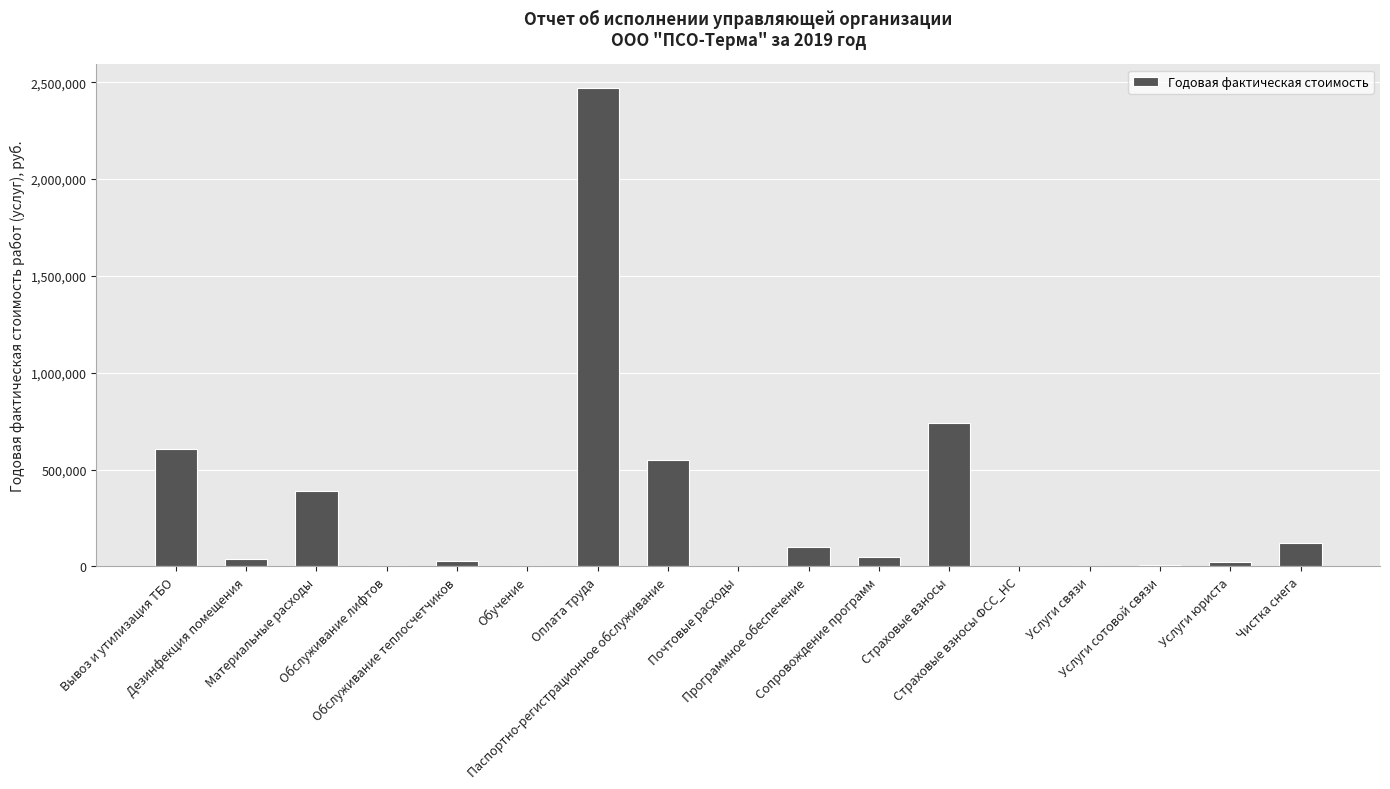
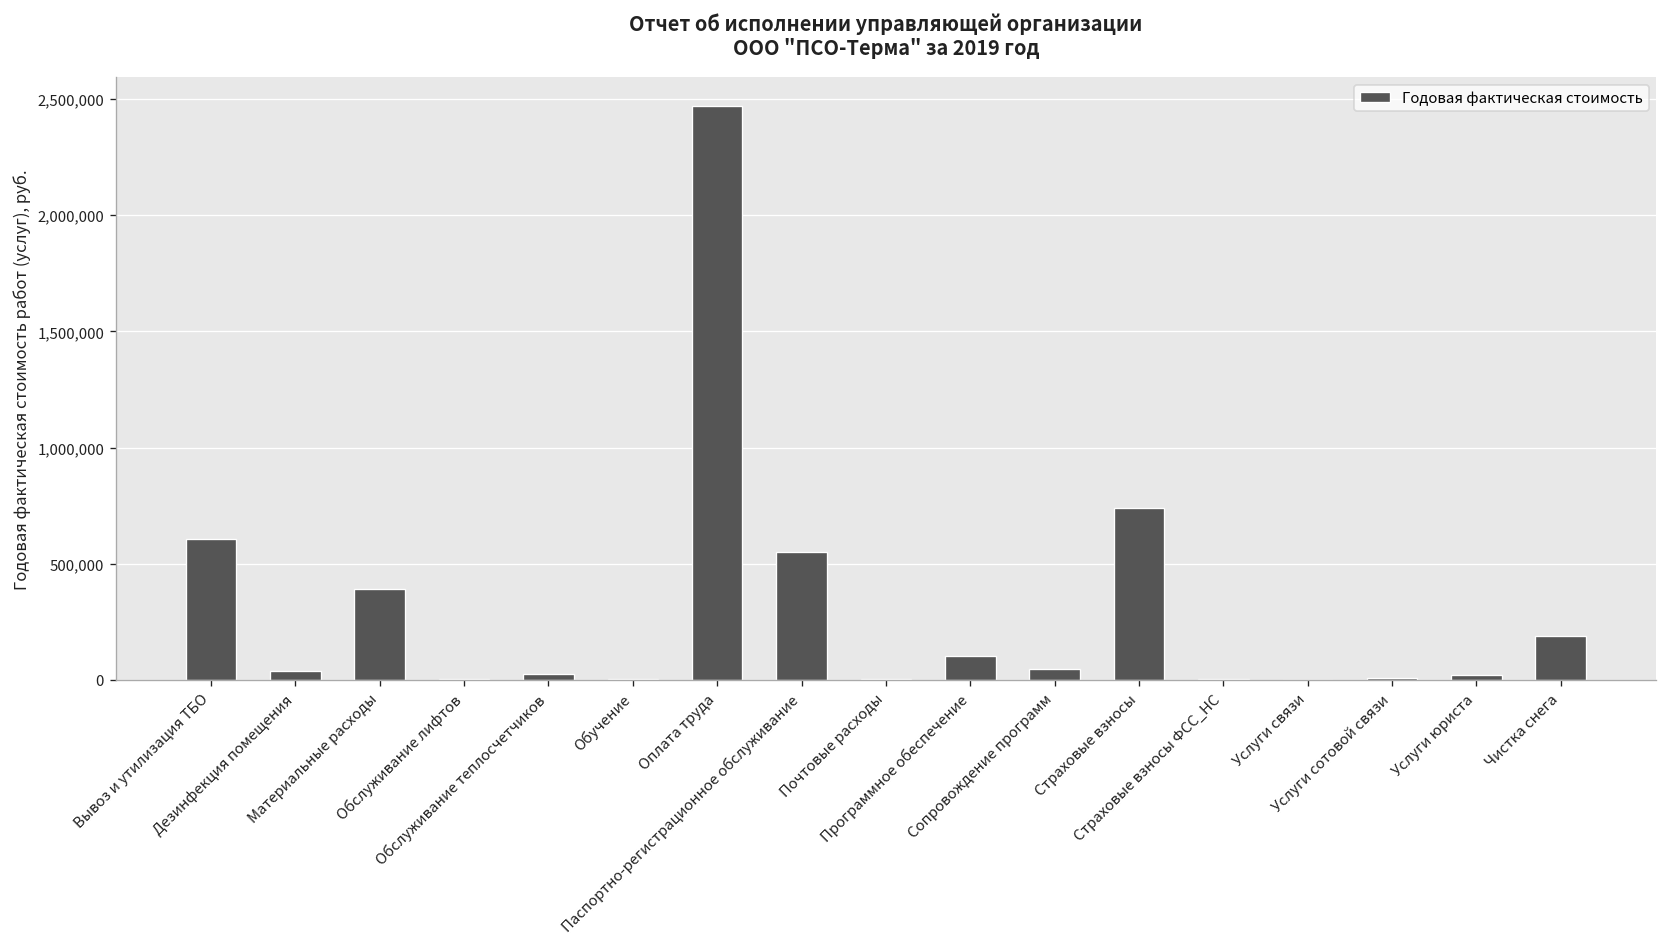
  {
    "Вывоз и утилизация ТБО": "610,000",
    "Дезинфекция помещения": "40,000",
    "Материальные расходы": "390,000",
    "Обслуживание теплосчетчиков": "30,000",
    "Оплата труда": "2,470,000",
    "Паспортно-регистрационное обслуживание": "550,000",
    "Программное обеспечение": "100,000",
    "Сопровождение программ": "50,000",
    "Страховые взносы": "740,000",
    "Услуги юриста": "20,000",
-   "Чистка снега": "120,000"
+   "Чистка снега": "190,000"
  }
